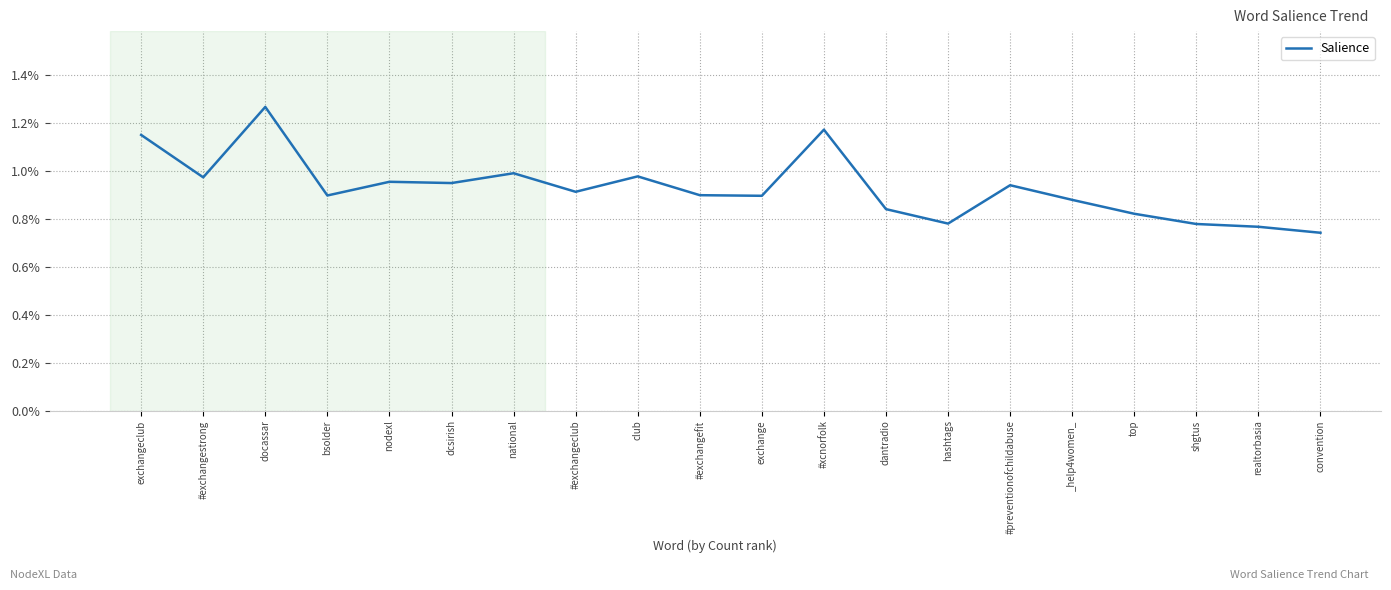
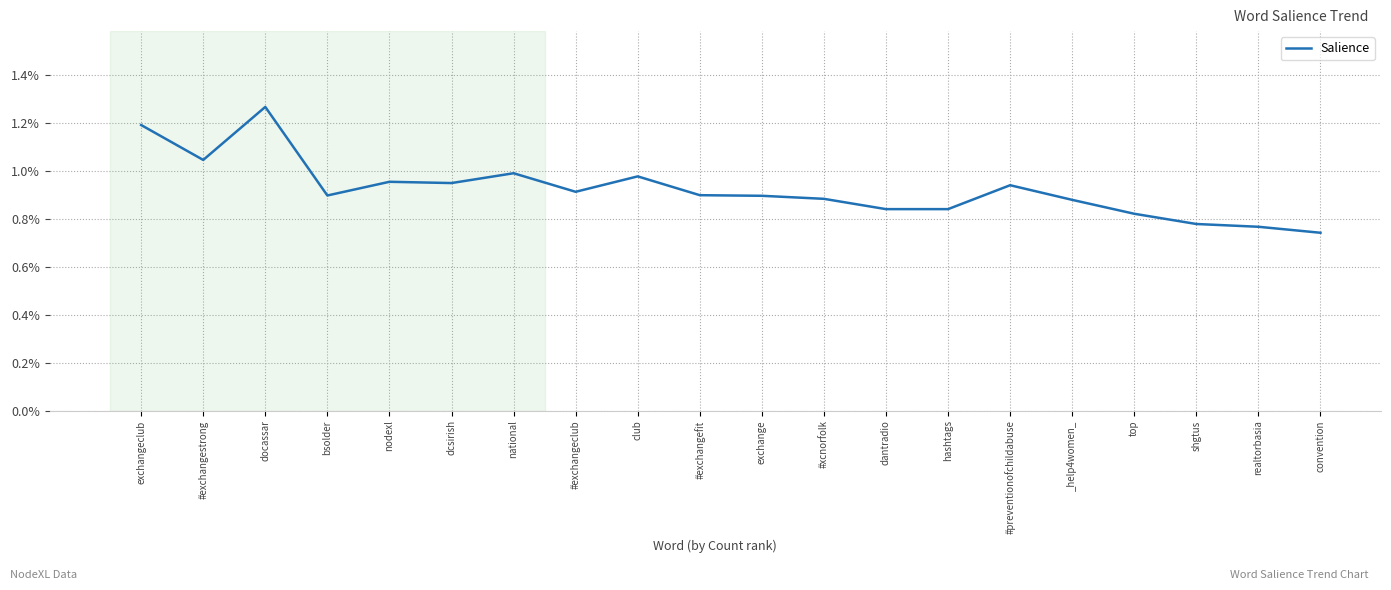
  {
-   "exchangeclub": "1.15%",
-   "#exchangestrong": "0.97%",
+   "exchangeclub": "1.19%",
+   "#exchangestrong": "1.05%",
    "docassar": "1.27%",
    "bsolder": "0.90%",
    "nodexl": "0.96%",
    "dcsirish": "0.95%",
    "national": "0.99%",
    "#exchangeclub": "0.91%",
    "club": "0.98%",
    "#exchangefit": "0.90%",
    "exchange": "0.90%",
-   "#xcnorfolk": "1.17%",
+   "#xcnorfolk": "0.88%",
    "dantradio": "0.84%",
-   "hashtags": "0.78%",
+   "hashtags": "0.84%",
    "#preventionofchildabuse": "0.94%",
    "_help4women_": "0.88%",
    "top": "0.82%",
    "shgtus": "0.78%",
    "realtorbasia": "0.77%",
    "convention": "0.74%"
  }
